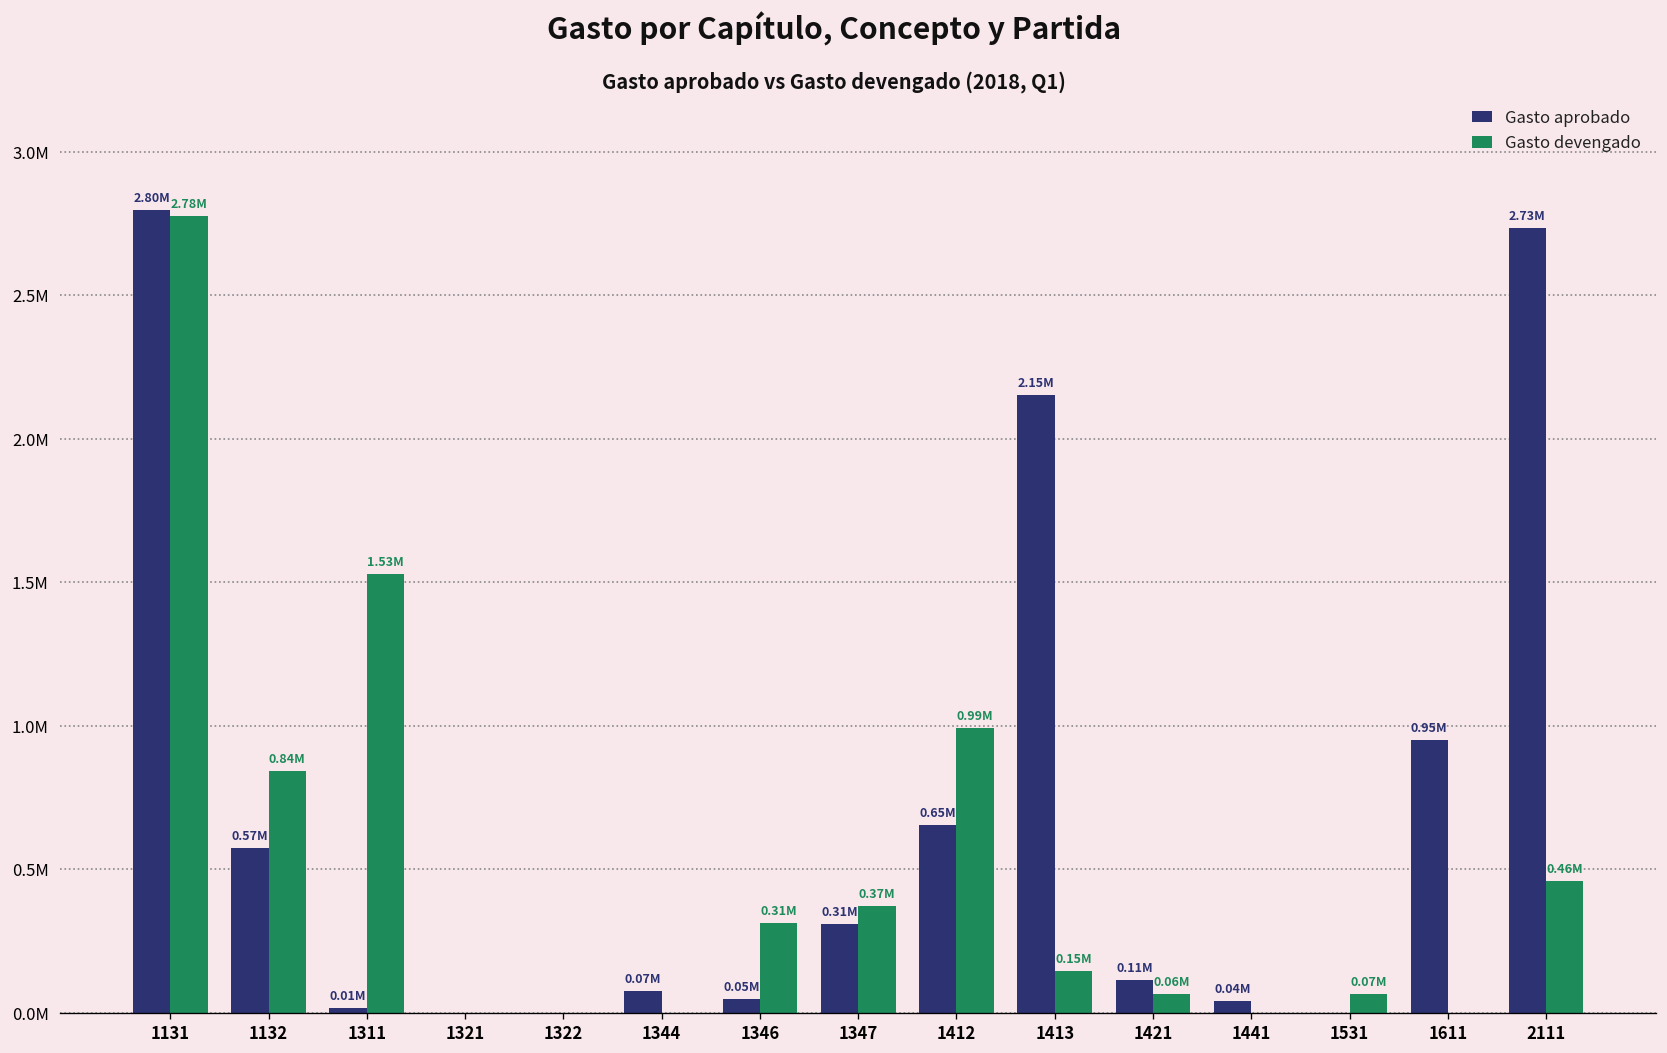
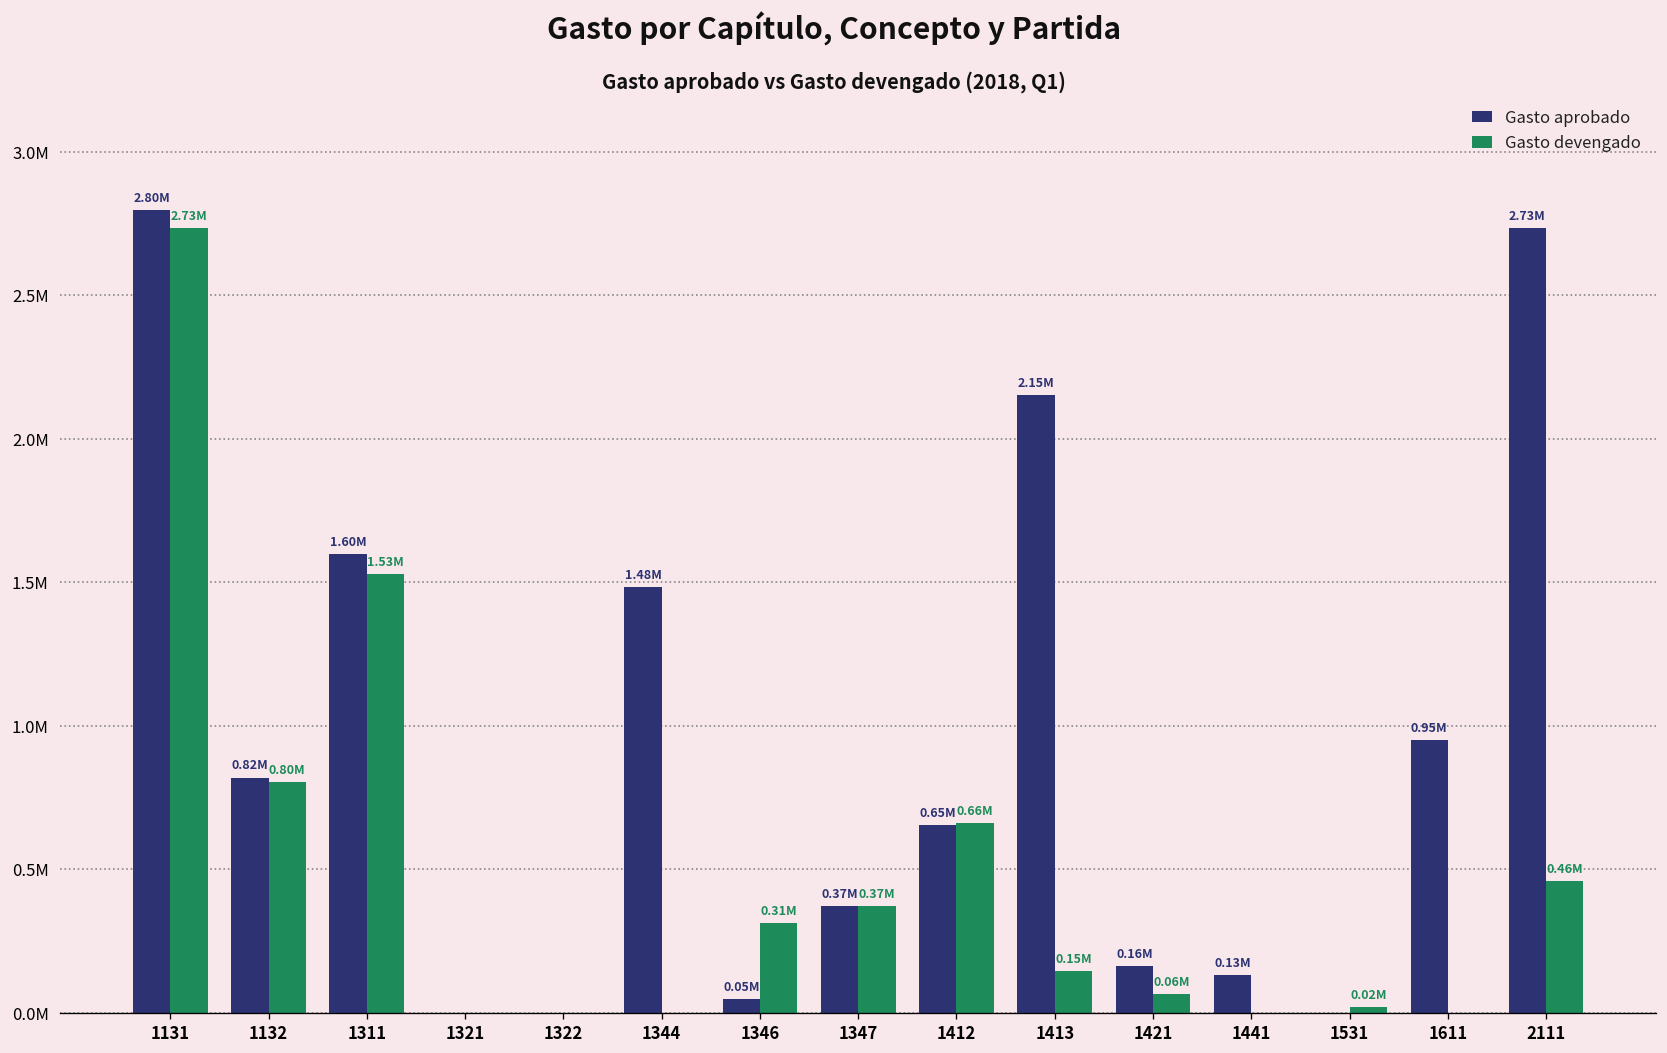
  {
    "Gasto aprobado": {
      "1131": "2.80M",
-     "1132": "0.57M",
-     "1311": "0.01M",
-     "1344": "0.07M",
+     "1132": "0.82M",
+     "1311": "1.60M",
+     "1344": "1.48M",
      "1346": "0.05M",
-     "1347": "0.31M",
+     "1347": "0.37M",
      "1412": "0.65M",
      "1413": "2.15M",
-     "1421": "0.11M",
-     "1441": "0.04M",
+     "1421": "0.16M",
+     "1441": "0.13M",
      "1611": "0.95M",
      "2111": "2.73M"
    },
    "Gasto devengado": {
-     "1131": "2.78M",
-     "1132": "0.84M",
+     "1131": "2.73M",
+     "1132": "0.80M",
      "1311": "1.53M",
      "1346": "0.31M",
      "1347": "0.37M",
-     "1412": "0.99M",
+     "1412": "0.66M",
      "1413": "0.15M",
      "1421": "0.06M",
-     "1531": "0.07M",
+     "1531": "0.02M",
      "2111": "0.46M"
    }
  }
